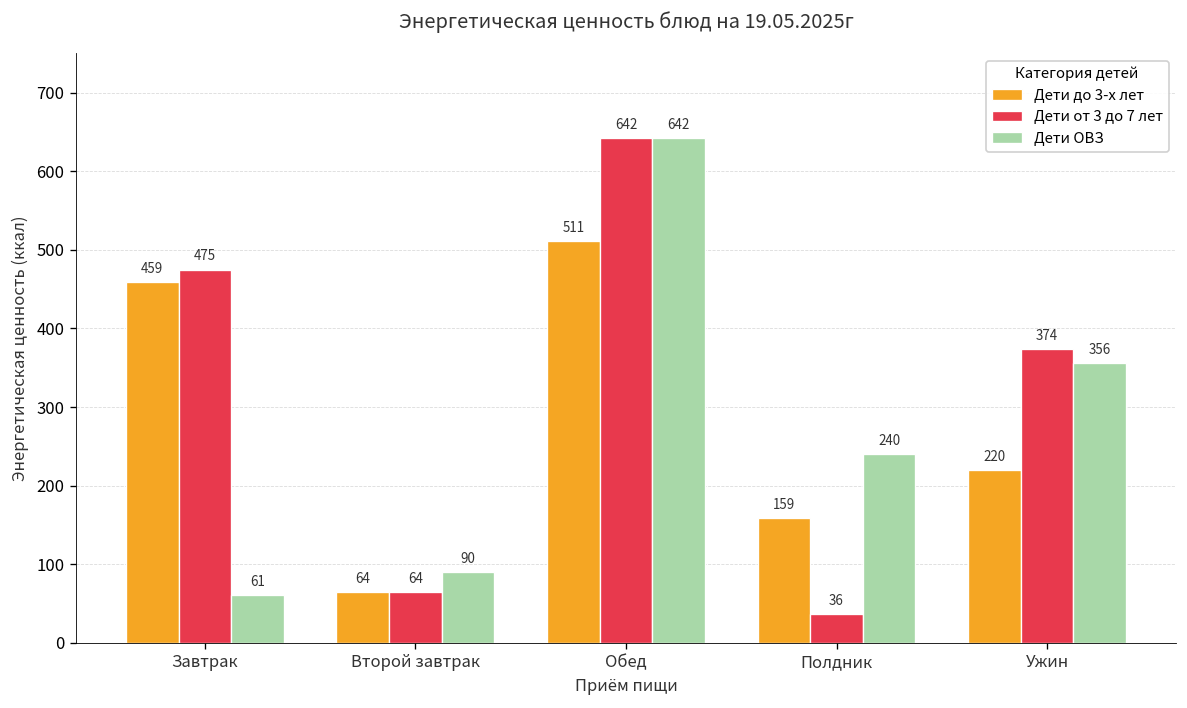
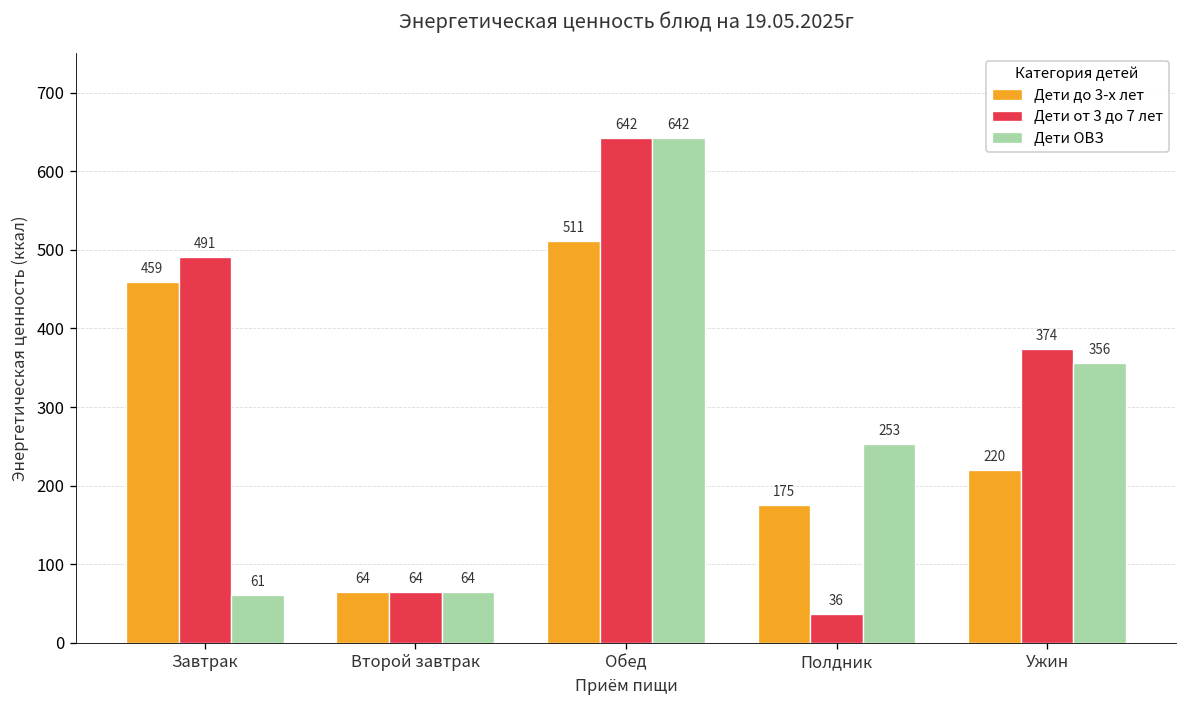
  {
    "Дети до 3-х лет": {
      "Завтрак": 459,
      "Второй завтрак": 64,
      "Обед": 511,
-     "Полдник": 159,
+     "Полдник": 175,
      "Ужин": 220
    },
    "Дети от 3 до 7 лет": {
-     "Завтрак": 475,
+     "Завтрак": 491,
      "Второй завтрак": 64,
      "Обед": 642,
      "Полдник": 36,
      "Ужин": 374
    },
    "Дети ОВЗ": {
      "Завтрак": 61,
-     "Второй завтрак": 90,
+     "Второй завтрак": 64,
      "Обед": 642,
-     "Полдник": 240,
+     "Полдник": 253,
      "Ужин": 356
    }
  }
